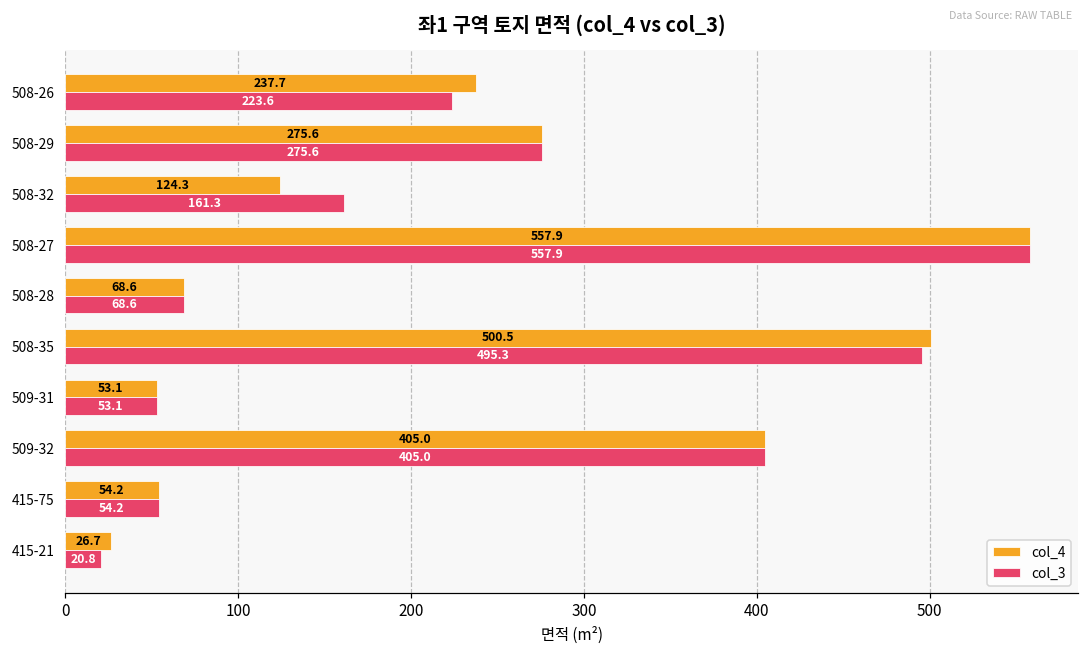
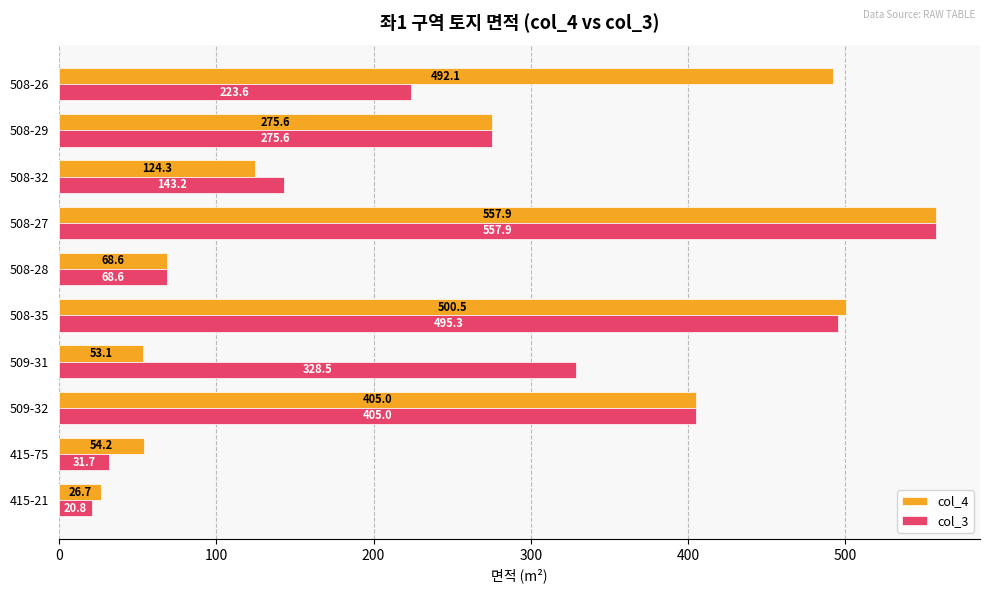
  {
    "col_4": {
-     "508-26": 237.7,
+     "508-26": 492.1,
      "508-29": 275.6,
      "508-32": 124.3,
      "508-27": 557.9,
      "508-28": 68.6,
      "508-35": 500.5,
      "509-31": 53.1,
      "509-32": 405.0,
      "415-75": 54.2,
      "415-21": 26.7
    },
    "col_3": {
      "508-26": 223.6,
      "508-29": 275.6,
-     "508-32": 161.3,
+     "508-32": 143.2,
      "508-27": 557.9,
      "508-28": 68.6,
      "508-35": 495.3,
-     "509-31": 53.1,
+     "509-31": 328.5,
      "509-32": 405.0,
-     "415-75": 54.2,
+     "415-75": 31.7,
      "415-21": 20.8
    }
  }
